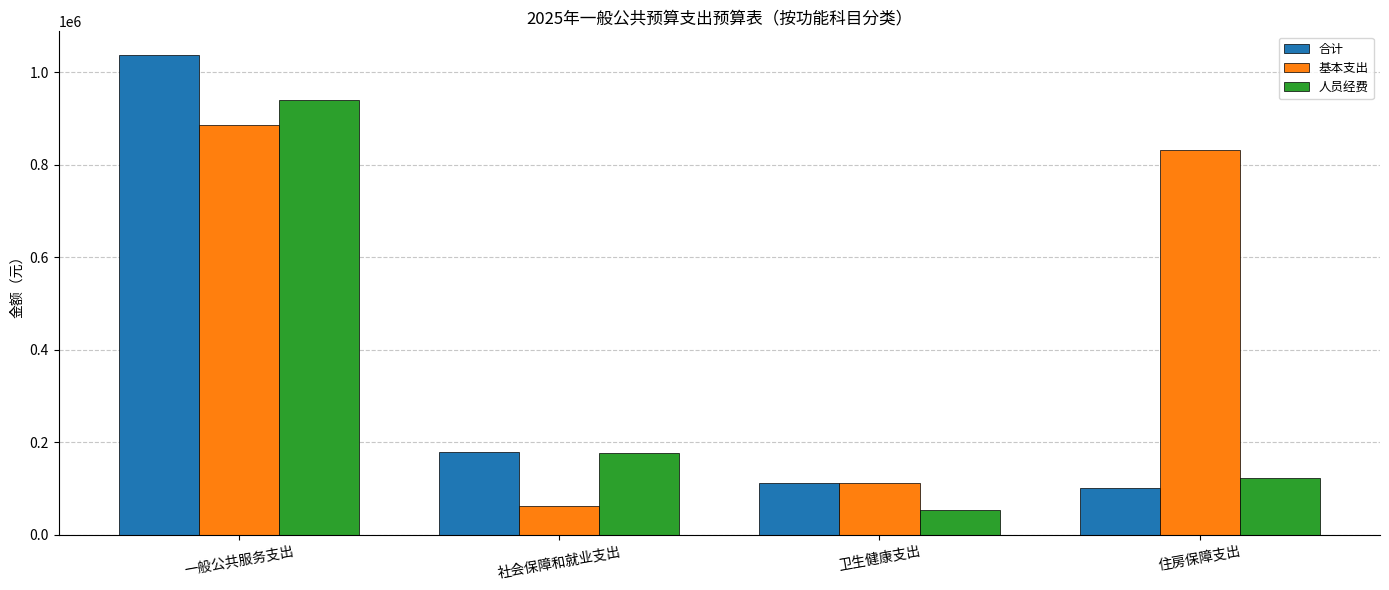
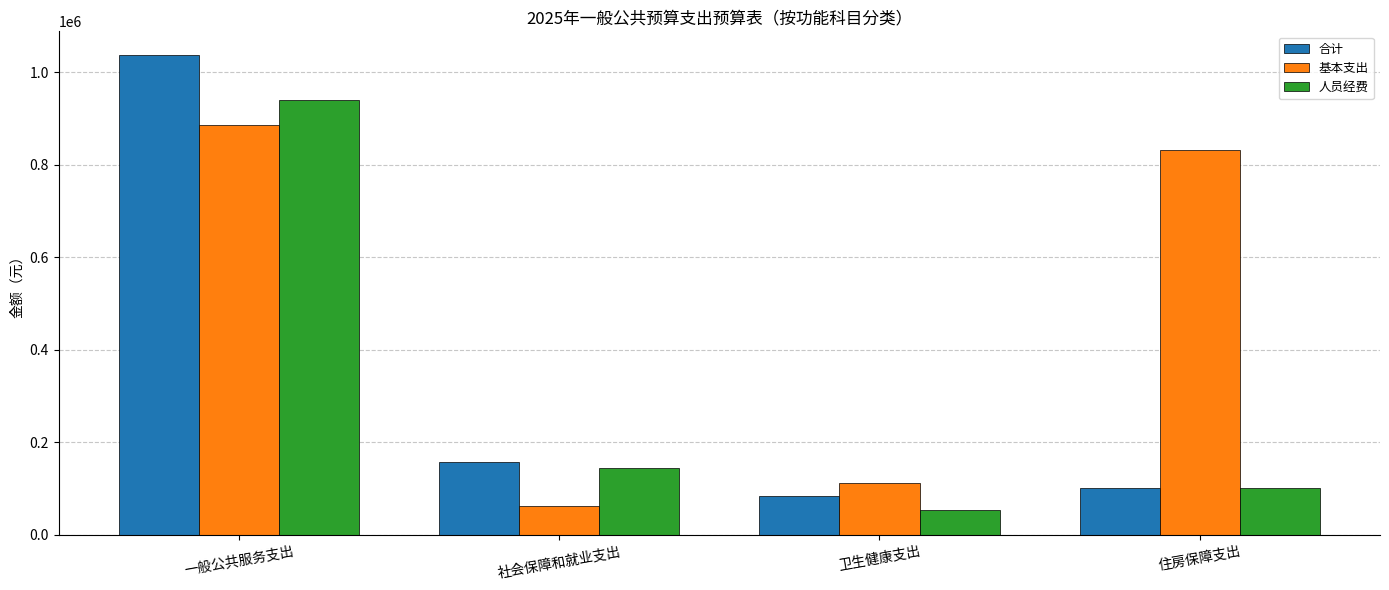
  {
    "合计": {
      "一般公共服务支出": 1040000,
-     "社会保障和就业支出": 180000,
-     "卫生健康支出": 110000,
+     "社会保障和就业支出": 160000,
+     "卫生健康支出": 80000,
      "住房保障支出": 100000
    },
    "基本支出": {
      "一般公共服务支出": 890000,
      "社会保障和就业支出": 60000,
      "卫生健康支出": 110000,
      "住房保障支出": 830000
    },
    "人员经费": {
      "一般公共服务支出": 940000,
-     "社会保障和就业支出": 180000,
+     "社会保障和就业支出": 150000,
      "卫生健康支出": 50000,
-     "住房保障支出": 120000
+     "住房保障支出": 100000
    }
  }
